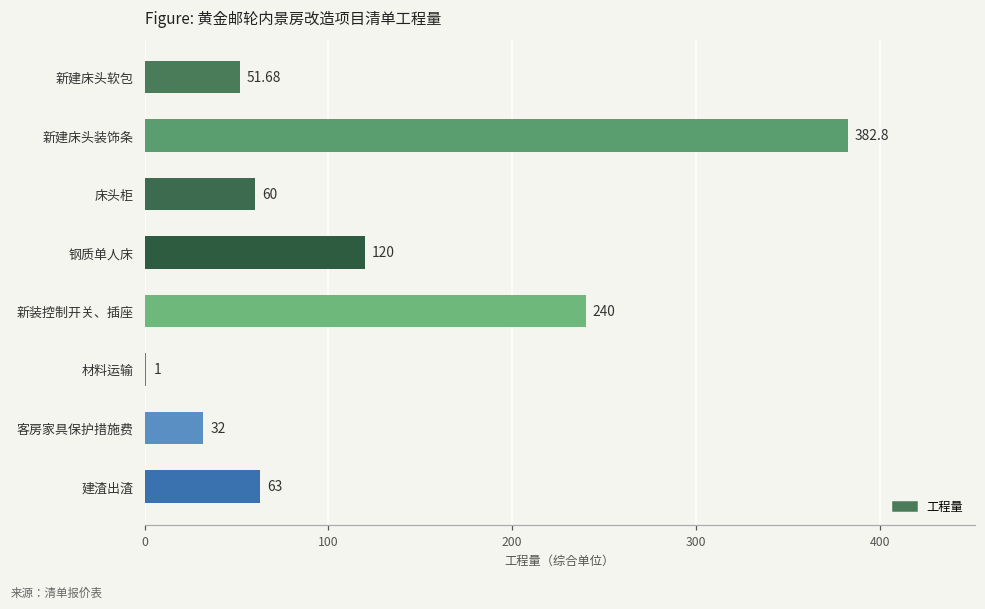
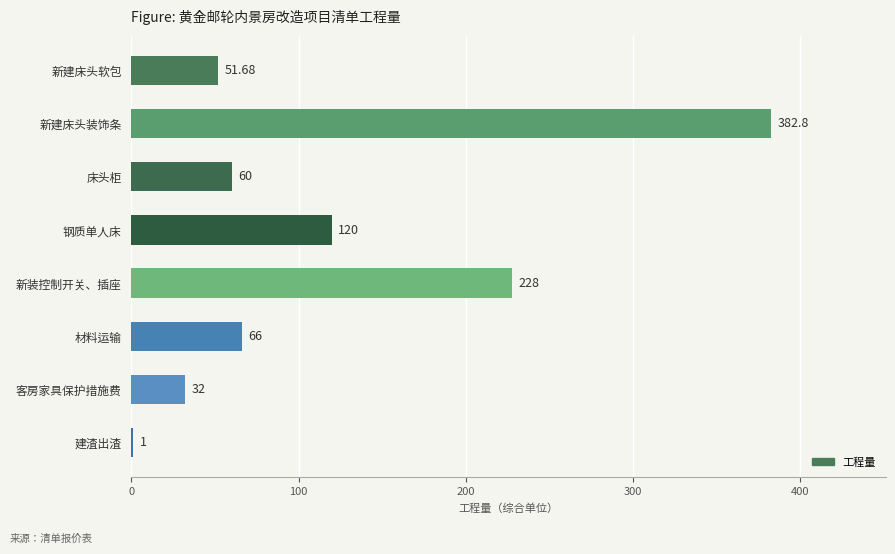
  {
    "新建床头软包": 51.68,
    "新建床头装饰条": 382.8,
    "床头柜": 60,
    "钢质单人床": 120,
-   "新装控制开关、插座": 240,
-   "材料运输": 1,
+   "新装控制开关、插座": 228,
+   "材料运输": 66,
    "客房家具保护措施费": 32,
-   "建渣出渣": 63
+   "建渣出渣": 1
  }
